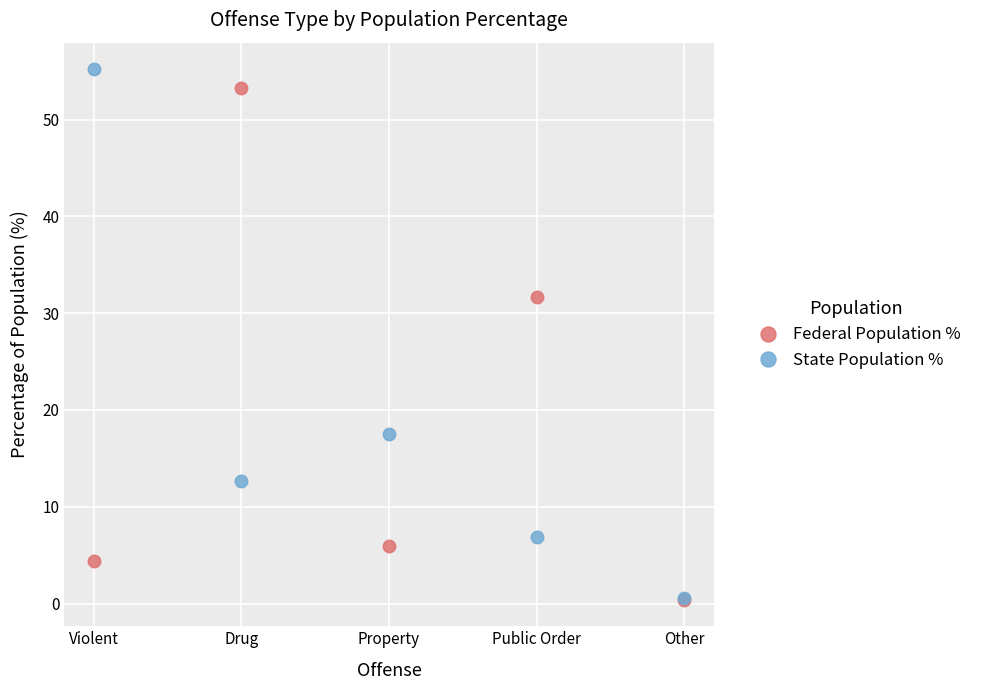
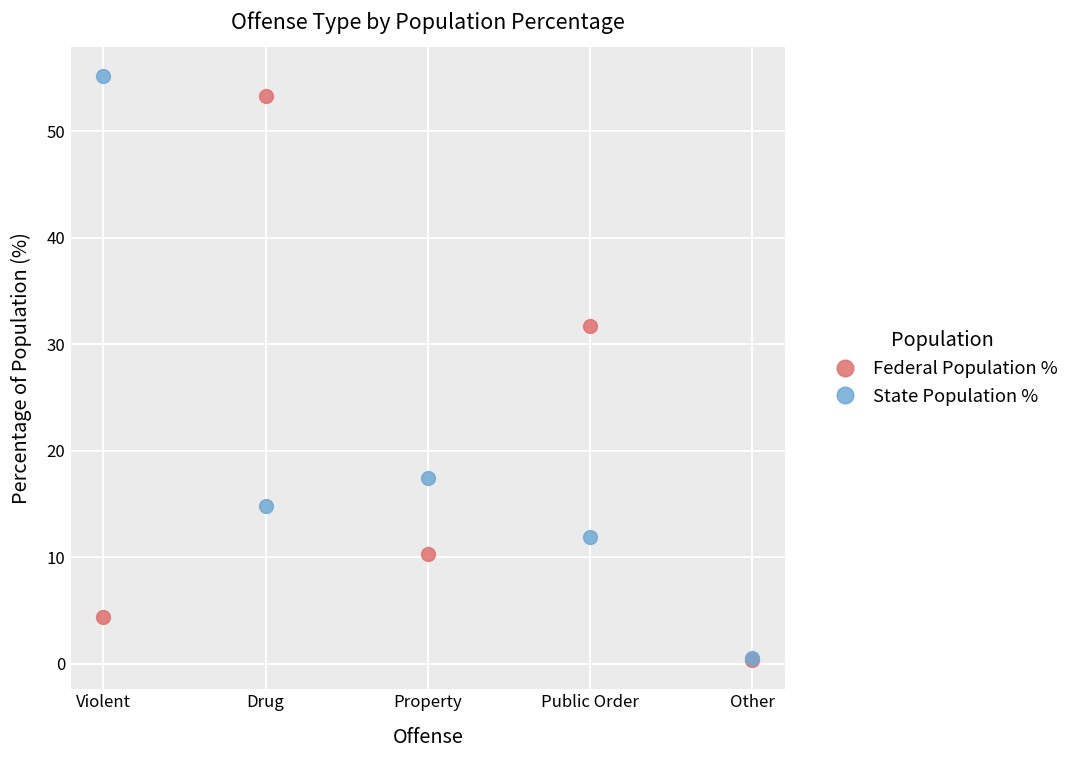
  {
    "Federal Population %": {
      "Violent": 4,
      "Drug": 53,
-     "Property": 6,
+     "Property": 10,
      "Public Order": 32
    },
    "State Population %": {
      "Violent": 55,
-     "Drug": 13,
+     "Drug": 15,
      "Property": 18,
-     "Public Order": 7
+     "Public Order": 12
    }
  }
